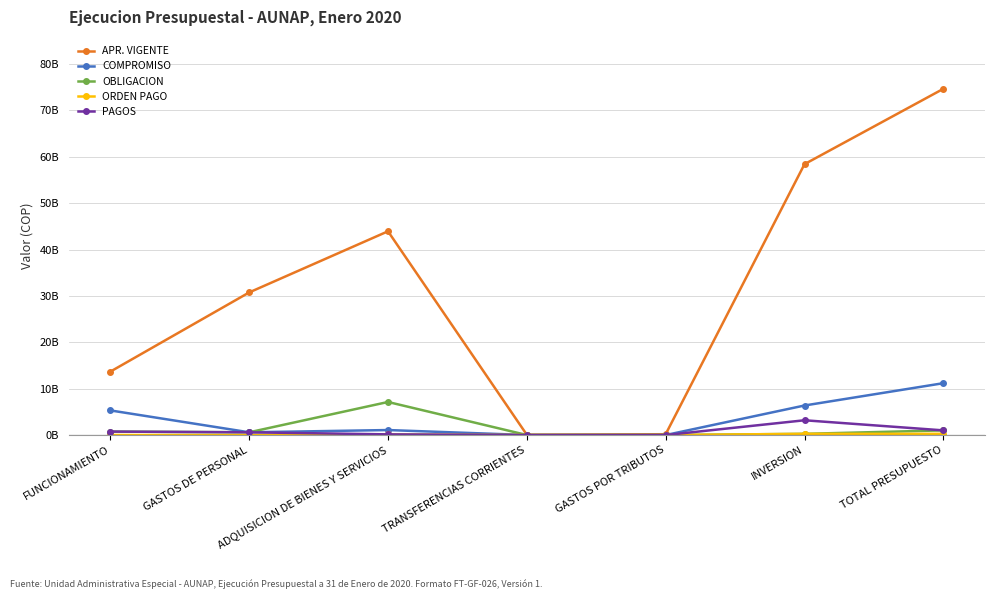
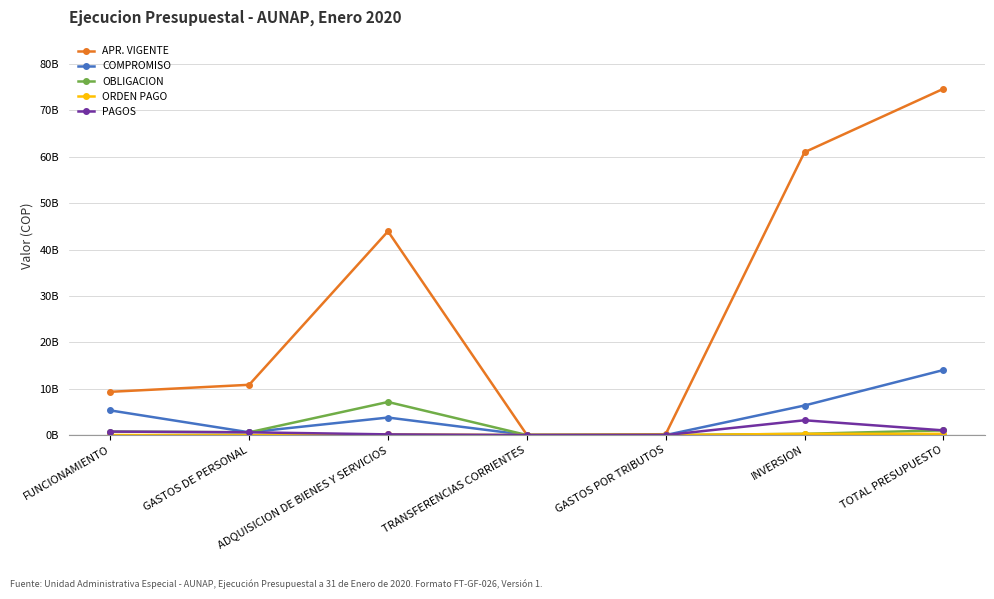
  {
    "APR. VIGENTE": {
-     "FUNCIONAMIENTO": 14000000000,
-     "GASTOS DE PERSONAL": 31000000000,
+     "FUNCIONAMIENTO": 9000000000,
+     "GASTOS DE PERSONAL": 11000000000,
      "ADQUISICION DE BIENES Y SERVICIOS": 44000000000,
-     "INVERSION": 58000000000,
+     "INVERSION": 61000000000,
      "TOTAL PRESUPUESTO": 75000000000
    },
    "COMPROMISO": {
      "FUNCIONAMIENTO": 5000000000,
-     "ADQUISICION DE BIENES Y SERVICIOS": 1000000000,
+     "ADQUISICION DE BIENES Y SERVICIOS": 4000000000,
      "INVERSION": 6000000000,
-     "TOTAL PRESUPUESTO": 11000000000
+     "TOTAL PRESUPUESTO": 14000000000
    },
    "OBLIGACION": {
      "ADQUISICION DE BIENES Y SERVICIOS": 7000000000
    },
    "ORDEN PAGO": {
      "FUNCIONAMIENTO": 0,
      "GASTOS DE PERSONAL": 0,
      "TOTAL PRESUPUESTO": 0
    },
    "PAGOS": {
      "INVERSION": 3000000000
    }
  }
